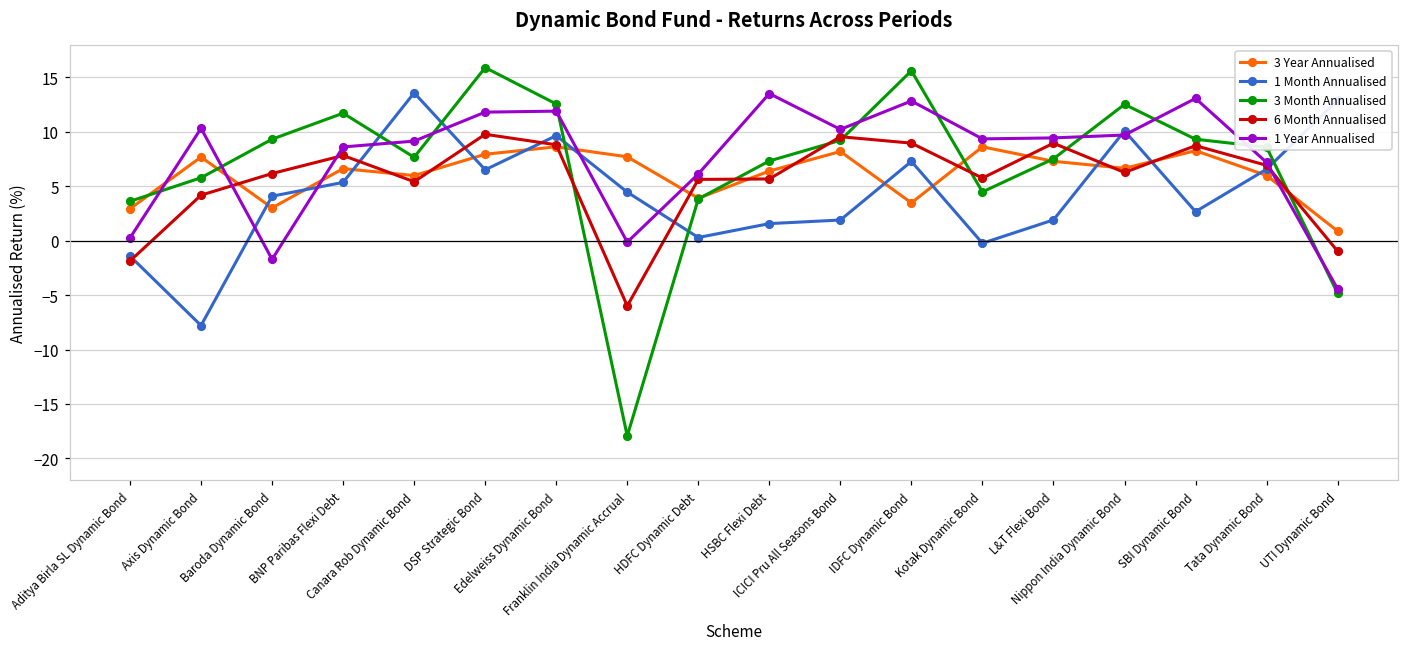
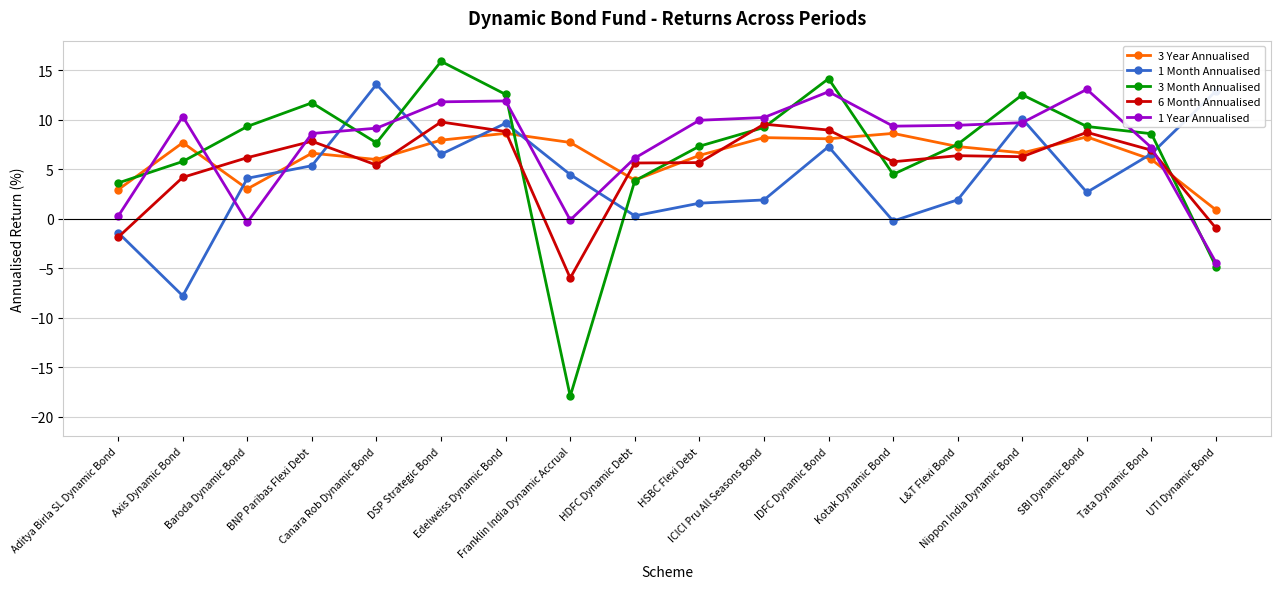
  {
    "3 Year Annualised": {
      "Aditya Birla SL Dynamic Bond": 3,
      "Axis Dynamic Bond": 8,
      "Baroda Dynamic Bond": 3,
      "BNP Paribas Flexi Debt": 7,
      "Canara Rob Dynamic Bond": 6,
      "DSP Strategic Bond": 8,
      "Franklin India Dynamic Accrual": 8,
      "HSBC Flexi Debt": 6,
      "ICICI Pru All Seasons Bond": 8,
-     "IDFC Dynamic Bond": 3,
+     "IDFC Dynamic Bond": 8,
      "Kotak Dynamic Bond": 9,
      "Nippon India Dynamic Bond": 7,
      "SBI Dynamic Bond": 8,
      "Tata Dynamic Bond": 6,
      "UTI Dynamic Bond": 1
    },
    "1 Month Annualised": {
      "Aditya Birla SL Dynamic Bond": -1,
      "Axis Dynamic Bond": -8,
      "Baroda Dynamic Bond": 4,
      "BNP Paribas Flexi Debt": 5,
      "Canara Rob Dynamic Bond": 14,
      "DSP Strategic Bond": 7,
      "Edelweiss Dynamic Bond": 10,
      "Franklin India Dynamic Accrual": 4,
      "HDFC Dynamic Debt": 0,
      "HSBC Flexi Debt": 2,
      "ICICI Pru All Seasons Bond": 2,
      "IDFC Dynamic Bond": 7,
      "Kotak Dynamic Bond": 0,
      "L&T Flexi Bond": 2,
      "Nippon India Dynamic Bond": 10,
      "SBI Dynamic Bond": 3,
      "Tata Dynamic Bond": 7
    },
    "3 Month Annualised": {
      "Aditya Birla SL Dynamic Bond": 4,
      "Axis Dynamic Bond": 6,
      "Baroda Dynamic Bond": 9,
      "BNP Paribas Flexi Debt": 12,
      "Canara Rob Dynamic Bond": 8,
      "DSP Strategic Bond": 16,
      "Edelweiss Dynamic Bond": 13,
      "Franklin India Dynamic Accrual": -18,
      "HSBC Flexi Debt": 7,
      "ICICI Pru All Seasons Bond": 9,
-     "IDFC Dynamic Bond": 16,
+     "IDFC Dynamic Bond": 14,
      "Kotak Dynamic Bond": 4,
      "Nippon India Dynamic Bond": 13,
      "SBI Dynamic Bond": 9,
      "Tata Dynamic Bond": 9,
      "UTI Dynamic Bond": -5
    },
    "6 Month Annualised": {
      "Aditya Birla SL Dynamic Bond": -2,
      "Axis Dynamic Bond": 4,
      "Baroda Dynamic Bond": 6,
      "BNP Paribas Flexi Debt": 8,
      "Canara Rob Dynamic Bond": 5,
      "DSP Strategic Bond": 10,
      "Franklin India Dynamic Accrual": -6,
      "HDFC Dynamic Debt": 6,
      "HSBC Flexi Debt": 6,
      "ICICI Pru All Seasons Bond": 10,
      "IDFC Dynamic Bond": 9,
      "Kotak Dynamic Bond": 6,
-     "L&T Flexi Bond": 9,
+     "L&T Flexi Bond": 6,
      "Nippon India Dynamic Bond": 6,
      "SBI Dynamic Bond": 9,
      "Tata Dynamic Bond": 7,
      "UTI Dynamic Bond": -1
    },
    "1 Year Annualised": {
      "Aditya Birla SL Dynamic Bond": 0,
      "Axis Dynamic Bond": 10,
-     "Baroda Dynamic Bond": -2,
+     "Baroda Dynamic Bond": 0,
      "BNP Paribas Flexi Debt": 9,
      "Canara Rob Dynamic Bond": 9,
      "DSP Strategic Bond": 12,
      "Edelweiss Dynamic Bond": 12,
      "Franklin India Dynamic Accrual": 0,
      "HDFC Dynamic Debt": 6,
-     "HSBC Flexi Debt": 14,
+     "HSBC Flexi Debt": 10,
      "ICICI Pru All Seasons Bond": 10,
      "IDFC Dynamic Bond": 13,
      "Kotak Dynamic Bond": 9,
      "L&T Flexi Bond": 9,
      "Nippon India Dynamic Bond": 10,
      "SBI Dynamic Bond": 13,
      "Tata Dynamic Bond": 7,
      "UTI Dynamic Bond": -4
    }
  }
